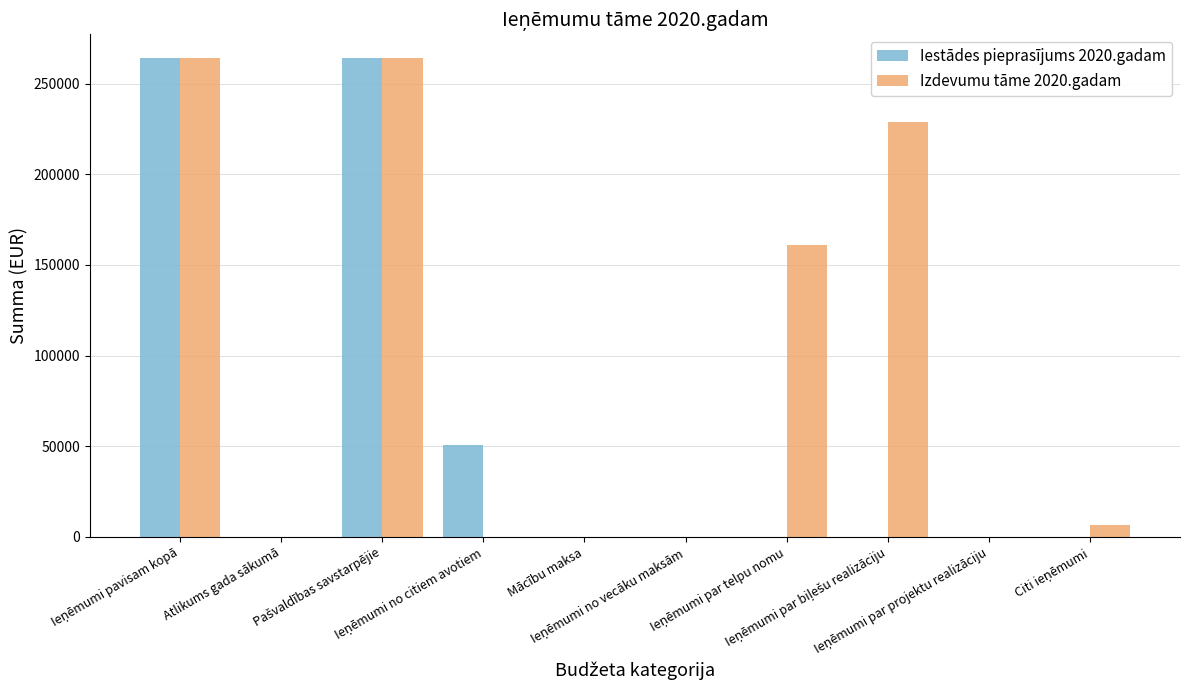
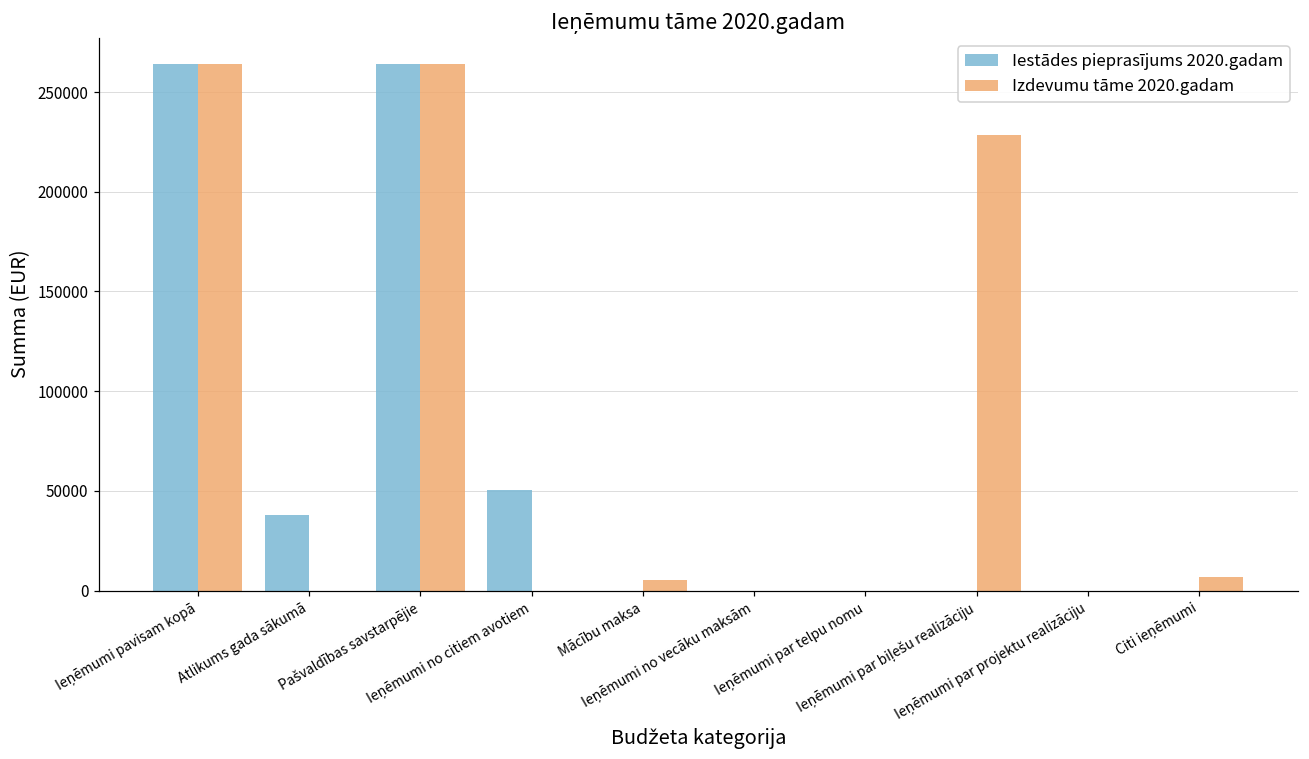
  {
    "Iestādes pieprasījums 2020.gadam": {
      "Ieņēmumi pavisam kopā": 264000,
-     "Atlikums gada sākumā": 0,
+     "Atlikums gada sākumā": 38000,
      "Pašvaldības savstarpējie": 264000,
      "Ieņēmumi no citiem avotiem": 51000,
      "Mācību maksa": 0,
      "Ieņēmumi no vecāku maksām": 0,
      "Ieņēmumi par telpu nomu": 0,
      "Ieņēmumi par biļešu realizāciju": 0,
      "Ieņēmumi par projektu realizāciju": 0,
      "Citi ieņēmumi": 0
    },
    "Izdevumu tāme 2020.gadam": {
      "Ieņēmumi pavisam kopā": 264000,
      "Atlikums gada sākumā": 0,
      "Pašvaldības savstarpējie": 264000,
      "Ieņēmumi no citiem avotiem": 0,
-     "Mācību maksa": 0,
+     "Mācību maksa": 5000,
      "Ieņēmumi no vecāku maksām": 0,
-     "Ieņēmumi par telpu nomu": 161000,
+     "Ieņēmumi par telpu nomu": 0,
      "Ieņēmumi par biļešu realizāciju": 229000,
      "Ieņēmumi par projektu realizāciju": 0,
      "Citi ieņēmumi": 7000
    }
  }
